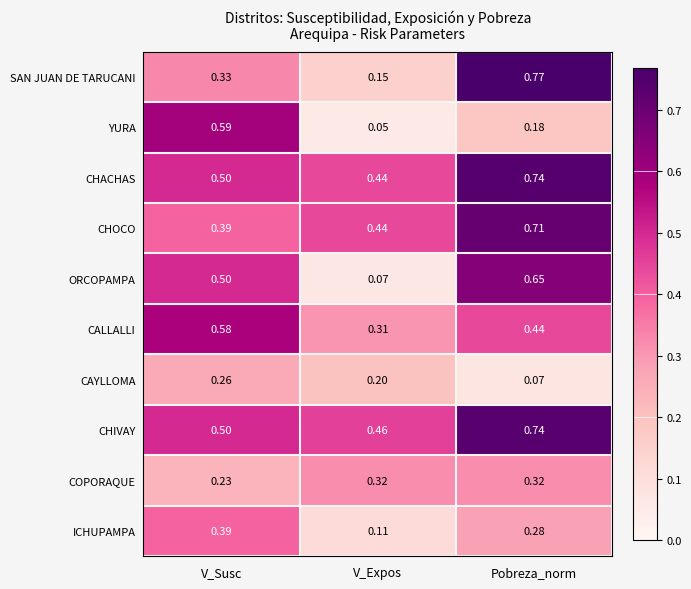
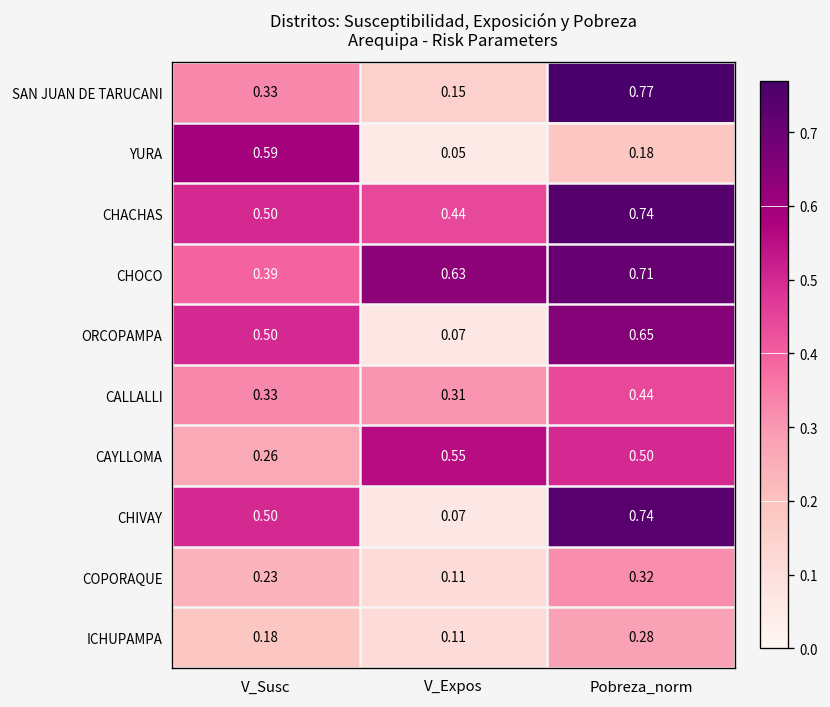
  {
    "SAN JUAN DE TARUCANI": {
      "V_Susc": 0.33,
      "V_Expos": 0.15,
      "Pobreza_norm": 0.77
    },
    "YURA": {
      "V_Susc": 0.59,
      "V_Expos": 0.05,
      "Pobreza_norm": 0.18
    },
    "CHACHAS": {
      "V_Susc": 0.50,
      "V_Expos": 0.44,
      "Pobreza_norm": 0.74
    },
    "CHOCO": {
      "V_Susc": 0.39,
-     "V_Expos": 0.44,
+     "V_Expos": 0.63,
      "Pobreza_norm": 0.71
    },
    "ORCOPAMPA": {
      "V_Susc": 0.50,
      "V_Expos": 0.07,
      "Pobreza_norm": 0.65
    },
    "CALLALLI": {
-     "V_Susc": 0.58,
+     "V_Susc": 0.33,
      "V_Expos": 0.31,
      "Pobreza_norm": 0.44
    },
    "CAYLLOMA": {
      "V_Susc": 0.26,
-     "V_Expos": 0.20,
-     "Pobreza_norm": 0.07
+     "V_Expos": 0.55,
+     "Pobreza_norm": 0.50
    },
    "CHIVAY": {
      "V_Susc": 0.50,
-     "V_Expos": 0.46,
+     "V_Expos": 0.07,
      "Pobreza_norm": 0.74
    },
    "COPORAQUE": {
      "V_Susc": 0.23,
-     "V_Expos": 0.32,
+     "V_Expos": 0.11,
      "Pobreza_norm": 0.32
    },
    "ICHUPAMPA": {
-     "V_Susc": 0.39,
+     "V_Susc": 0.18,
      "V_Expos": 0.11,
      "Pobreza_norm": 0.28
    }
  }
